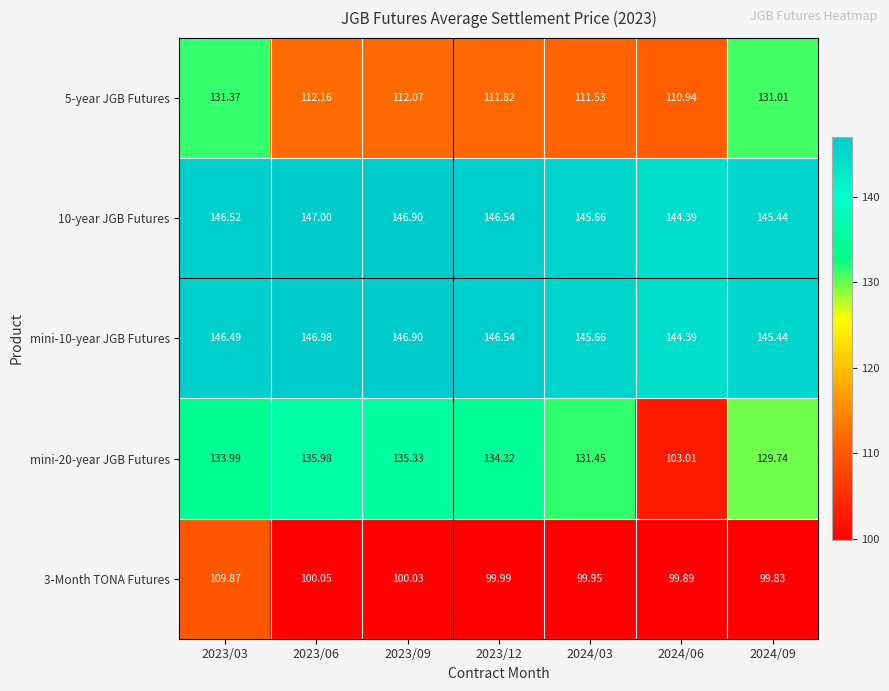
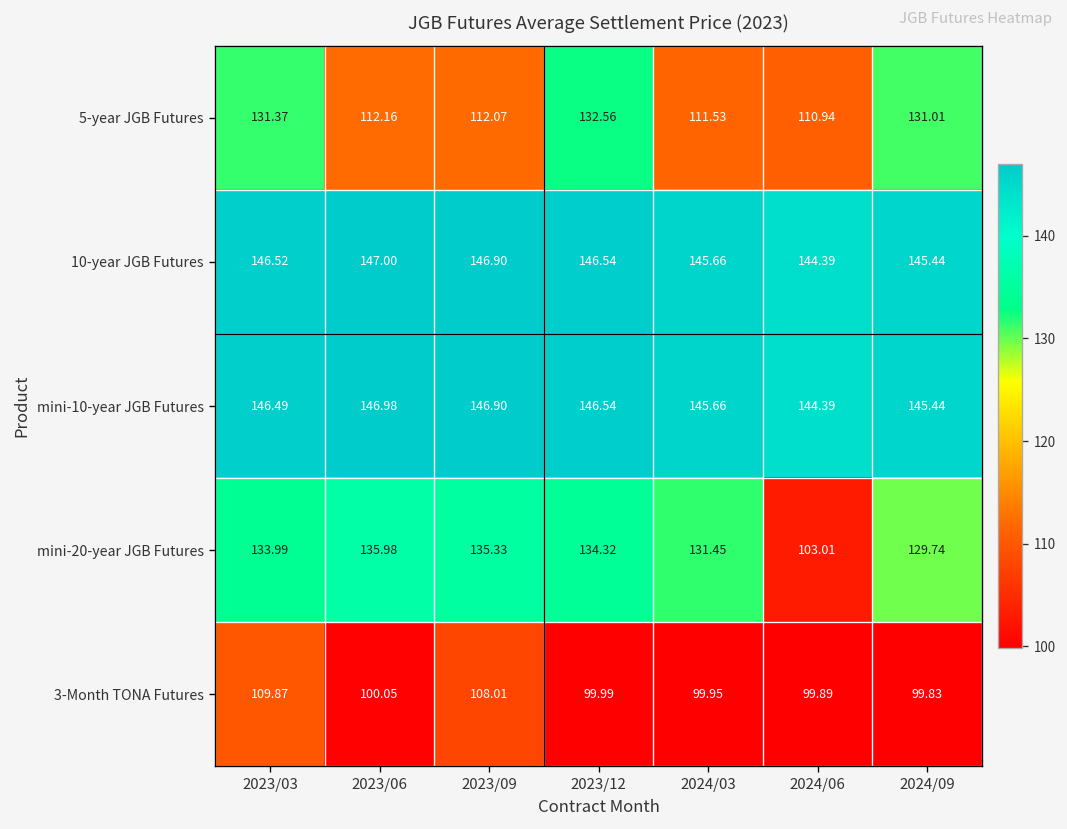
  {
    "5-year JGB Futures": {
      "2023/03": 131.37,
      "2023/06": 112.16,
      "2023/09": 112.07,
-     "2023/12": 111.82,
+     "2023/12": 132.56,
      "2024/03": 111.53,
      "2024/06": 110.94,
      "2024/09": 131.01
    },
    "10-year JGB Futures": {
      "2023/03": 146.52,
      "2023/06": 147.00,
      "2023/09": 146.90,
      "2023/12": 146.54,
      "2024/03": 145.66,
      "2024/06": 144.39,
      "2024/09": 145.44
    },
    "mini-10-year JGB Futures": {
      "2023/03": 146.49,
      "2023/06": 146.98,
      "2023/09": 146.90,
      "2023/12": 146.54,
      "2024/03": 145.66,
      "2024/06": 144.39,
      "2024/09": 145.44
    },
    "mini-20-year JGB Futures": {
      "2023/03": 133.99,
      "2023/06": 135.98,
      "2023/09": 135.33,
      "2023/12": 134.32,
      "2024/03": 131.45,
      "2024/06": 103.01,
      "2024/09": 129.74
    },
    "3-Month TONA Futures": {
      "2023/03": 109.87,
      "2023/06": 100.05,
-     "2023/09": 100.03,
+     "2023/09": 108.01,
      "2023/12": 99.99,
      "2024/03": 99.95,
      "2024/06": 99.89,
      "2024/09": 99.83
    }
  }
